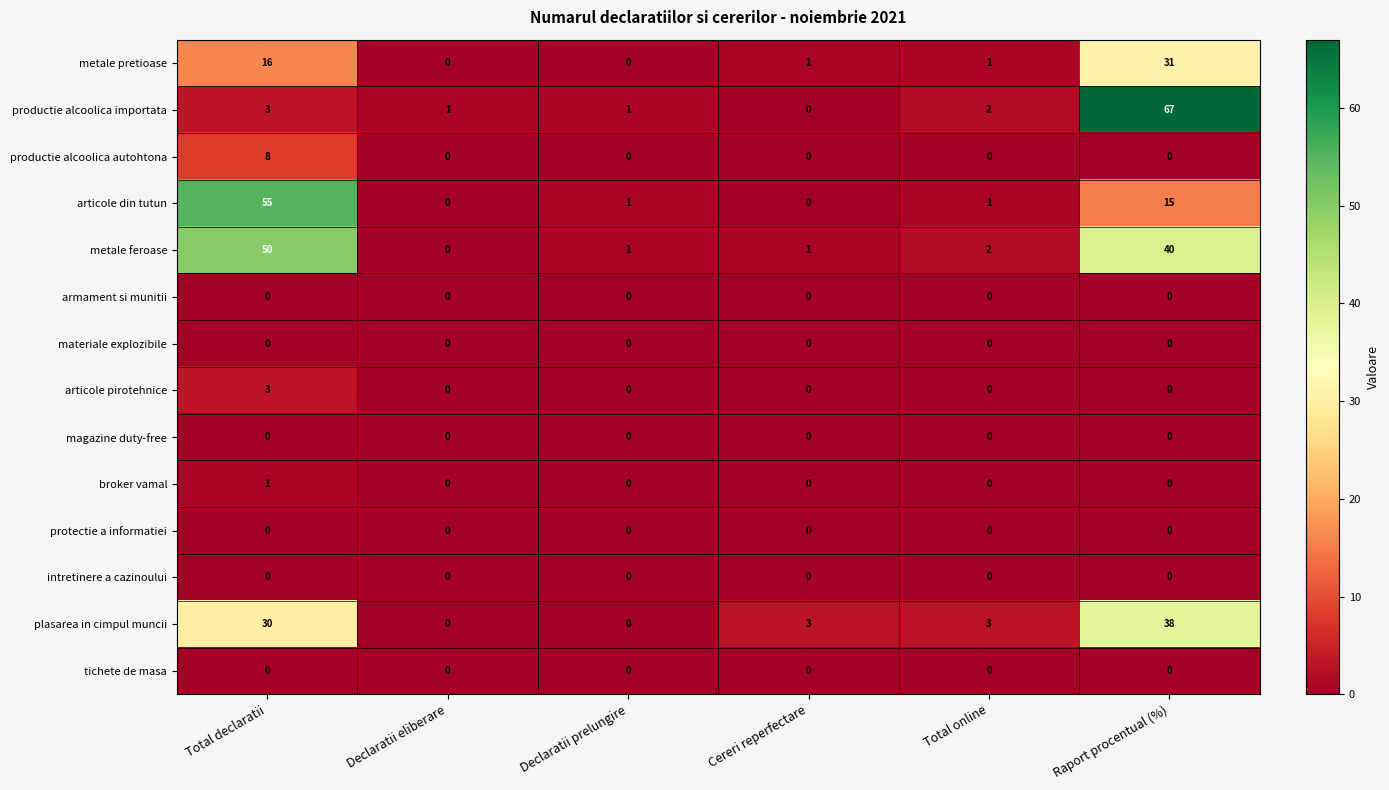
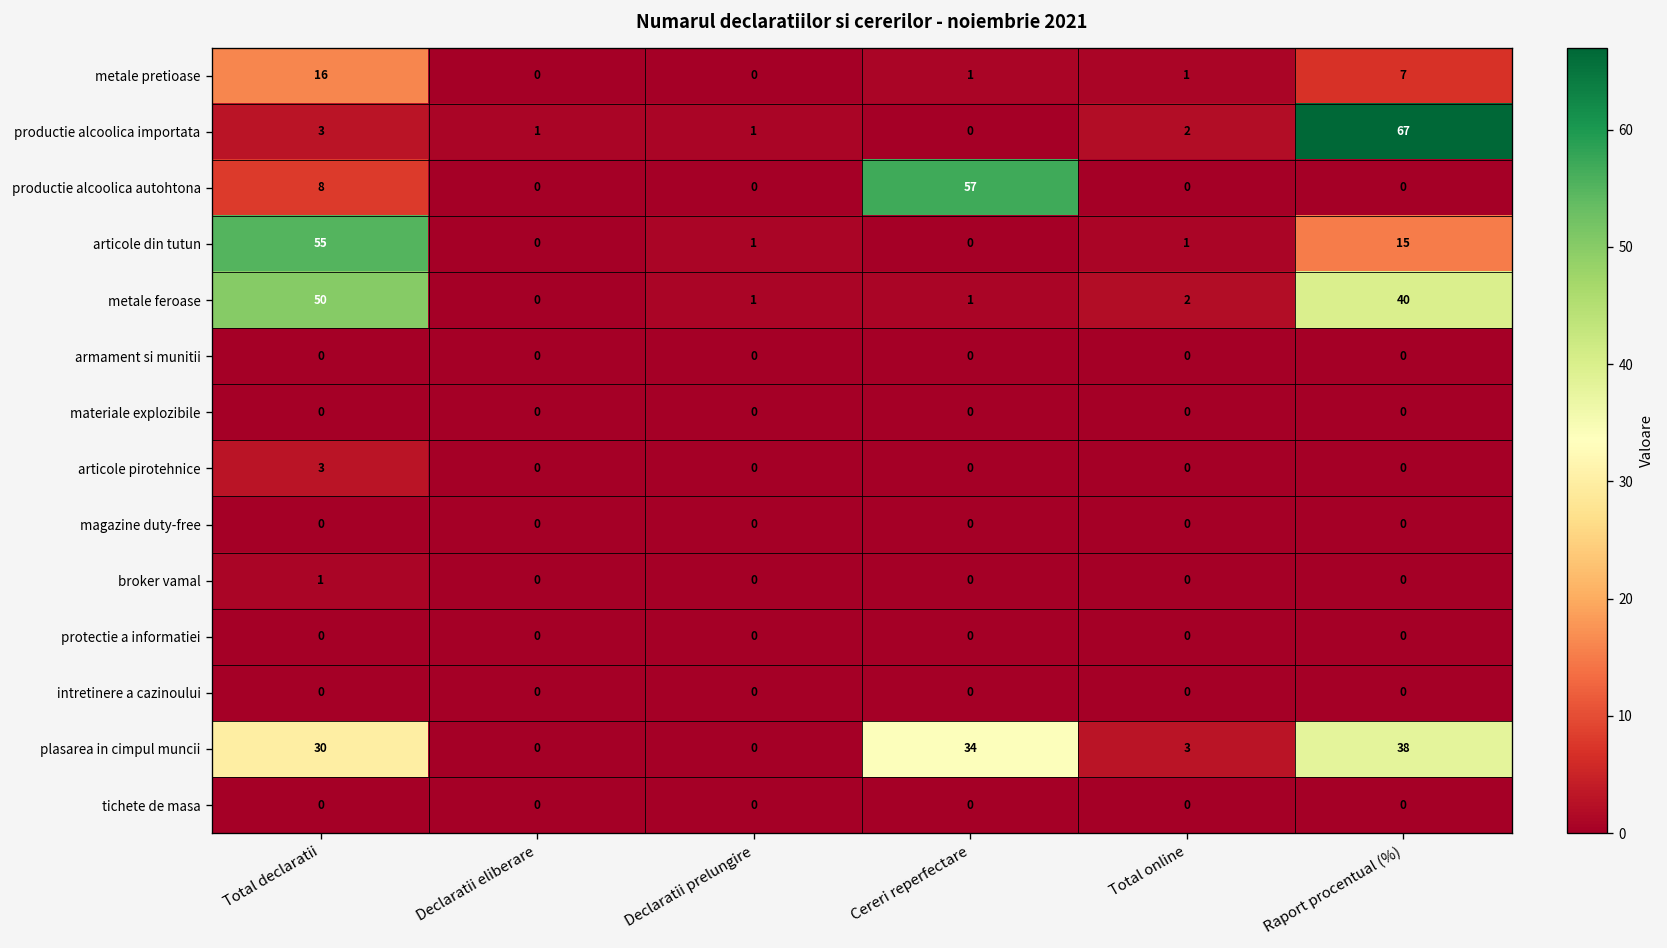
  {
    "metale pretioase": {
      "Total declaratii": 16,
      "Declaratii eliberare": 0,
      "Declaratii prelungire": 0,
      "Cereri reperfectare": 1,
      "Total online": 1,
-     "Raport procentual (%)": 31
+     "Raport procentual (%)": 7
    },
    "productie alcoolica importata": {
      "Total declaratii": 3,
      "Declaratii eliberare": 1,
      "Declaratii prelungire": 1,
      "Cereri reperfectare": 0,
      "Total online": 2,
      "Raport procentual (%)": 67
    },
    "productie alcoolica autohtona": {
      "Total declaratii": 8,
      "Declaratii eliberare": 0,
      "Declaratii prelungire": 0,
-     "Cereri reperfectare": 0,
+     "Cereri reperfectare": 57,
      "Total online": 0,
      "Raport procentual (%)": 0
    },
    "articole din tutun": {
      "Total declaratii": 55,
      "Declaratii eliberare": 0,
      "Declaratii prelungire": 1,
      "Cereri reperfectare": 0,
      "Total online": 1,
      "Raport procentual (%)": 15
    },
    "metale feroase": {
      "Total declaratii": 50,
      "Declaratii eliberare": 0,
      "Declaratii prelungire": 1,
      "Cereri reperfectare": 1,
      "Total online": 2,
      "Raport procentual (%)": 40
    },
    "armament si munitii": {
      "Total declaratii": 0,
      "Declaratii eliberare": 0,
      "Declaratii prelungire": 0,
      "Cereri reperfectare": 0,
      "Total online": 0,
      "Raport procentual (%)": 0
    },
    "materiale explozibile": {
      "Total declaratii": 0,
      "Declaratii eliberare": 0,
      "Declaratii prelungire": 0,
      "Cereri reperfectare": 0,
      "Total online": 0,
      "Raport procentual (%)": 0
    },
    "articole pirotehnice": {
      "Total declaratii": 3,
      "Declaratii eliberare": 0,
      "Declaratii prelungire": 0,
      "Cereri reperfectare": 0,
      "Total online": 0,
      "Raport procentual (%)": 0
    },
    "magazine duty-free": {
      "Total declaratii": 0,
      "Declaratii eliberare": 0,
      "Declaratii prelungire": 0,
      "Cereri reperfectare": 0,
      "Total online": 0,
      "Raport procentual (%)": 0
    },
    "broker vamal": {
      "Total declaratii": 1,
      "Declaratii eliberare": 0,
      "Declaratii prelungire": 0,
      "Cereri reperfectare": 0,
      "Total online": 0,
      "Raport procentual (%)": 0
    },
    "protectie a informatiei": {
      "Total declaratii": 0,
      "Declaratii eliberare": 0,
      "Declaratii prelungire": 0,
      "Cereri reperfectare": 0,
      "Total online": 0,
      "Raport procentual (%)": 0
    },
    "intretinere a cazinoului": {
      "Total declaratii": 0,
      "Declaratii eliberare": 0,
      "Declaratii prelungire": 0,
      "Cereri reperfectare": 0,
      "Total online": 0,
      "Raport procentual (%)": 0
    },
    "plasarea in cimpul muncii": {
      "Total declaratii": 30,
      "Declaratii eliberare": 0,
      "Declaratii prelungire": 0,
-     "Cereri reperfectare": 3,
+     "Cereri reperfectare": 34,
      "Total online": 3,
      "Raport procentual (%)": 38
    },
    "tichete de masa": {
      "Total declaratii": 0,
      "Declaratii eliberare": 0,
      "Declaratii prelungire": 0,
      "Cereri reperfectare": 0,
      "Total online": 0,
      "Raport procentual (%)": 0
    }
  }
